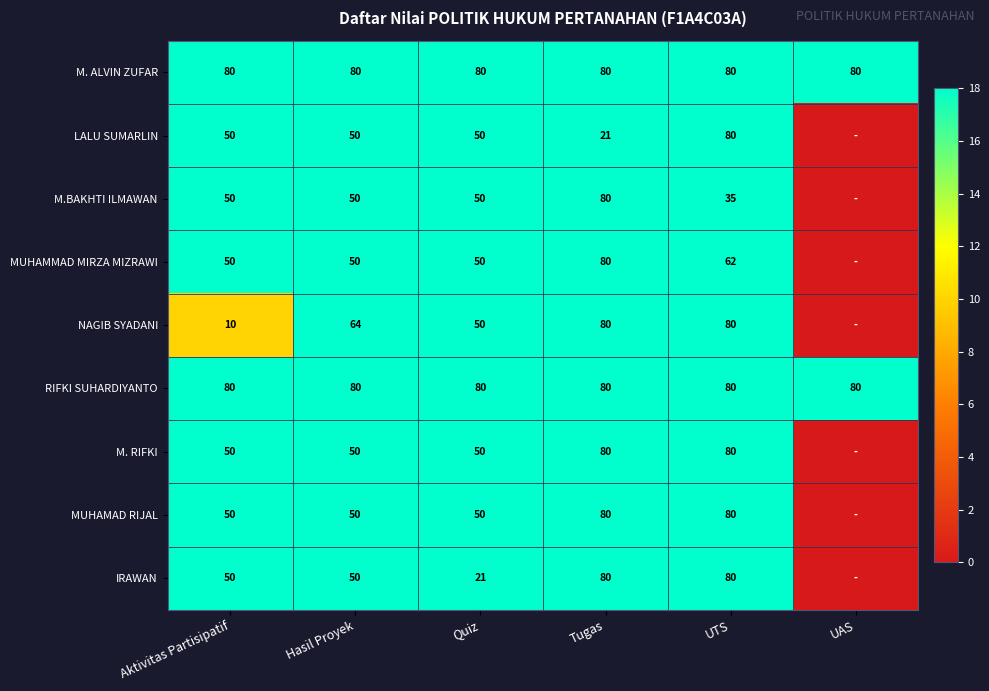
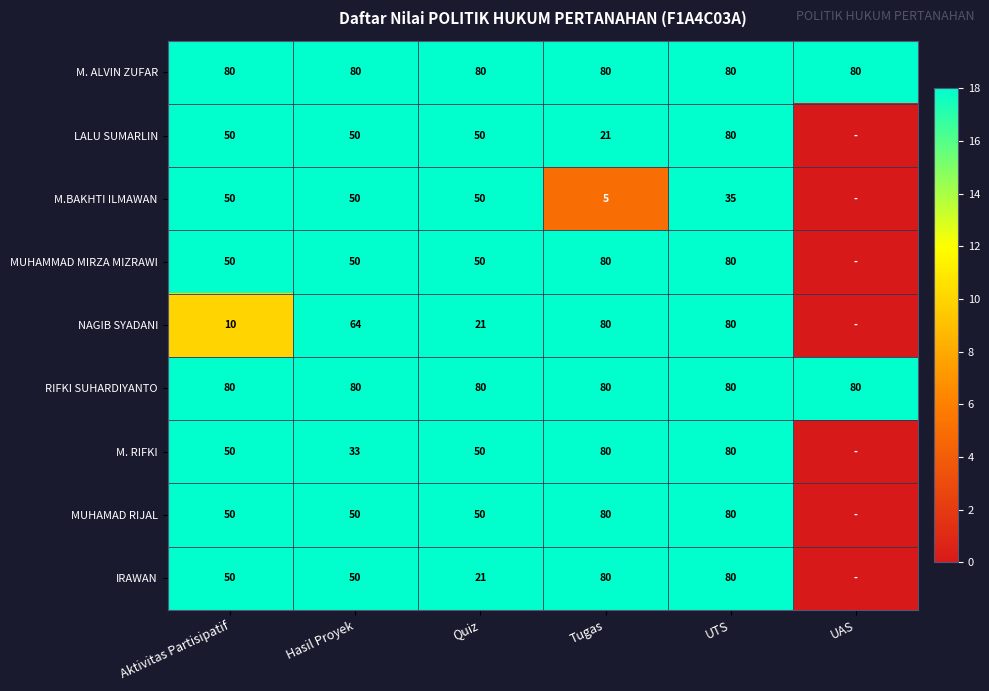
  {
    "M. ALVIN ZUFAR": {
      "Aktivitas Partisipatif": 80,
      "Hasil Proyek": 80,
      "Quiz": 80,
      "Tugas": 80,
      "UTS": 80,
      "UAS": 80
    },
    "LALU SUMARLIN": {
      "Aktivitas Partisipatif": 50,
      "Hasil Proyek": 50,
      "Quiz": 50,
      "Tugas": 21,
      "UTS": 80
    },
    "M.BAKHTI ILMAWAN": {
      "Aktivitas Partisipatif": 50,
      "Hasil Proyek": 50,
      "Quiz": 50,
-     "Tugas": 80,
+     "Tugas": 5,
      "UTS": 35
    },
    "MUHAMMAD MIRZA MIZRAWI": {
      "Aktivitas Partisipatif": 50,
      "Hasil Proyek": 50,
      "Quiz": 50,
      "Tugas": 80,
-     "UTS": 62
+     "UTS": 80
    },
    "NAGIB SYADANI": {
      "Aktivitas Partisipatif": 10,
      "Hasil Proyek": 64,
-     "Quiz": 50,
+     "Quiz": 21,
      "Tugas": 80,
      "UTS": 80
    },
    "RIFKI SUHARDIYANTO": {
      "Aktivitas Partisipatif": 80,
      "Hasil Proyek": 80,
      "Quiz": 80,
      "Tugas": 80,
      "UTS": 80,
      "UAS": 80
    },
    "M. RIFKI": {
      "Aktivitas Partisipatif": 50,
-     "Hasil Proyek": 50,
+     "Hasil Proyek": 33,
      "Quiz": 50,
      "Tugas": 80,
      "UTS": 80
    },
    "MUHAMAD RIJAL": {
      "Aktivitas Partisipatif": 50,
      "Hasil Proyek": 50,
      "Quiz": 50,
      "Tugas": 80,
      "UTS": 80
    },
    "IRAWAN": {
      "Aktivitas Partisipatif": 50,
      "Hasil Proyek": 50,
      "Quiz": 21,
      "Tugas": 80,
      "UTS": 80
    }
  }
